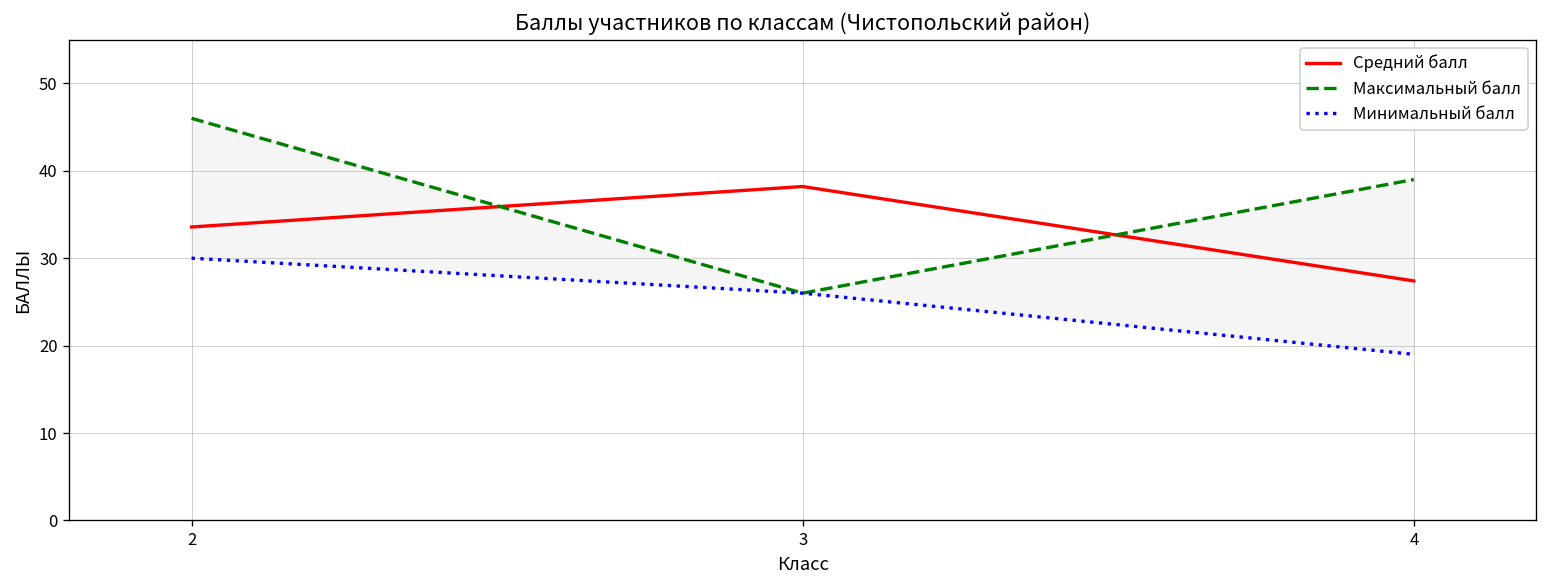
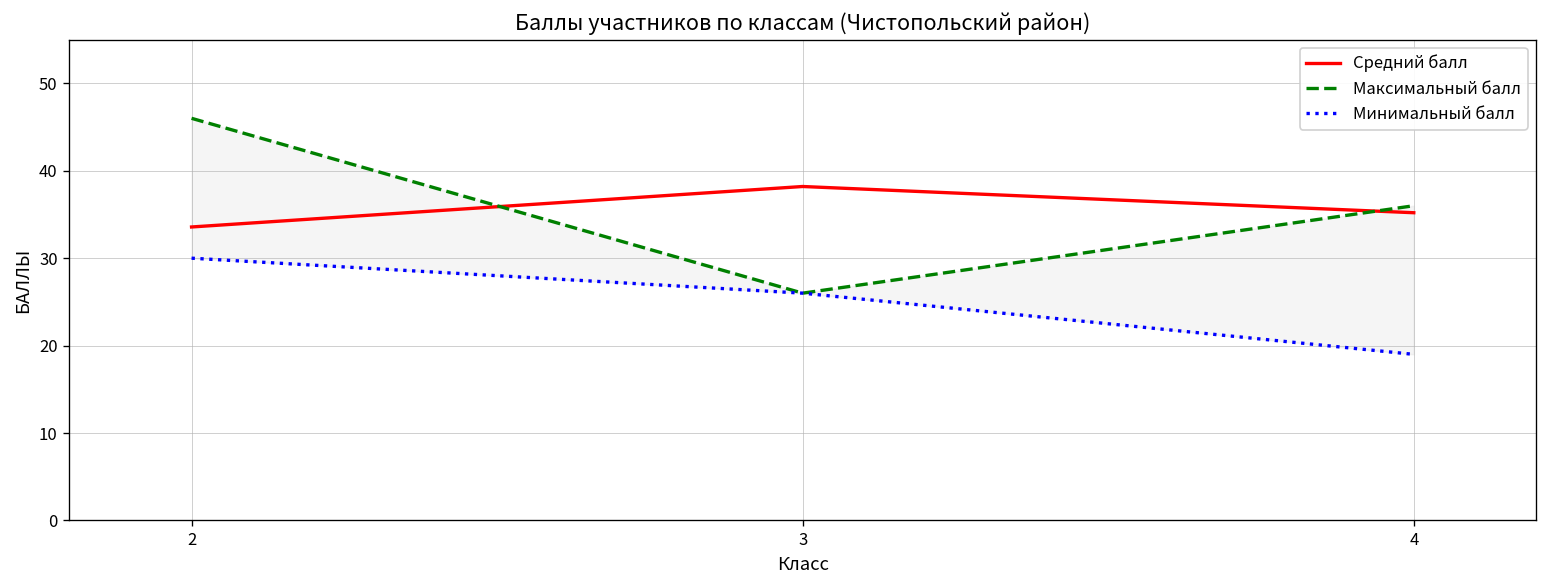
  {
    "Средний балл": {
      "2": 34,
      "3": 38,
-     "4": 27
+     "4": 35
    },
    "Максимальный балл": {
      "2": 46,
-     "4": 39
+     "4": 36
    },
    "Минимальный балл": {
      "2": 30,
      "4": 19
    }
  }
